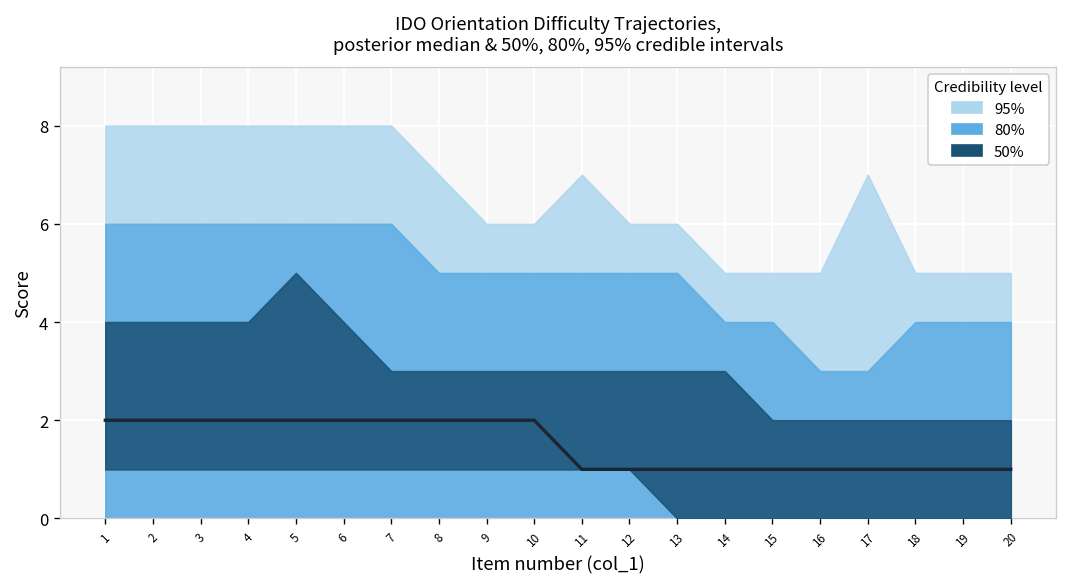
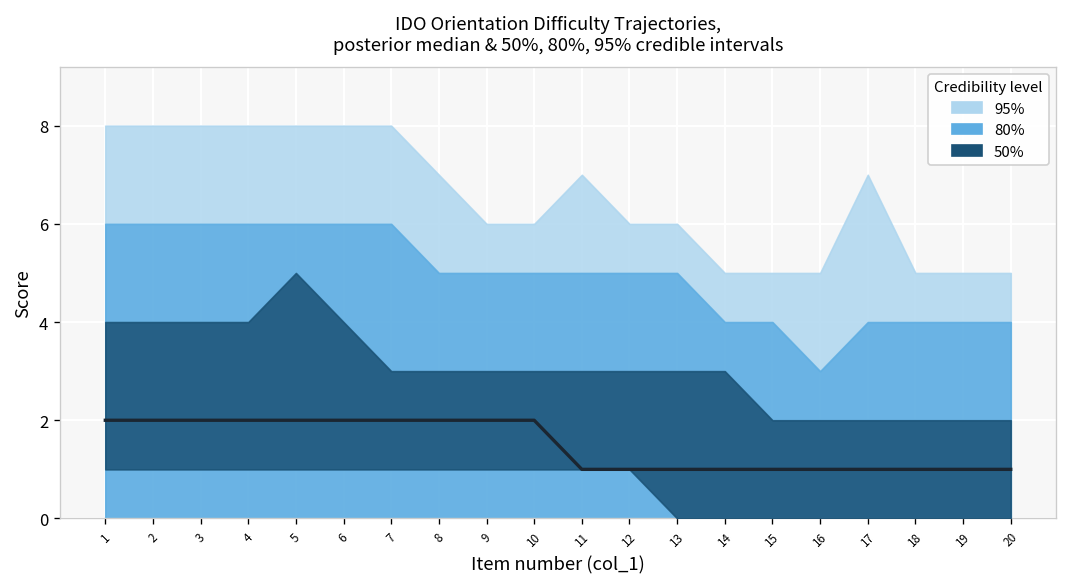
  {
    "95%": {
      "1": 8,
      "2": 8,
      "3": 8,
      "4": 8,
      "5": 8,
      "6": 8,
      "7": 8,
      "8": 7,
      "9": 6,
      "10": 6,
      "11": 7,
      "12": 6,
      "13": 6,
      "14": 5,
      "15": 5,
      "16": 5,
      "17": 7,
      "18": 5,
      "19": 5,
      "20": 5
    },
    "80%": {
      "1": 6,
      "2": 6,
      "3": 6,
      "4": 6,
      "5": 6,
      "6": 6,
      "7": 6,
      "8": 5,
      "9": 5,
      "10": 5,
      "11": 5,
      "12": 5,
      "13": 5,
      "14": 4,
      "15": 4,
      "16": 3,
-     "17": 3,
+     "17": 4,
      "18": 4,
      "19": 4,
      "20": 4
    }
  }
